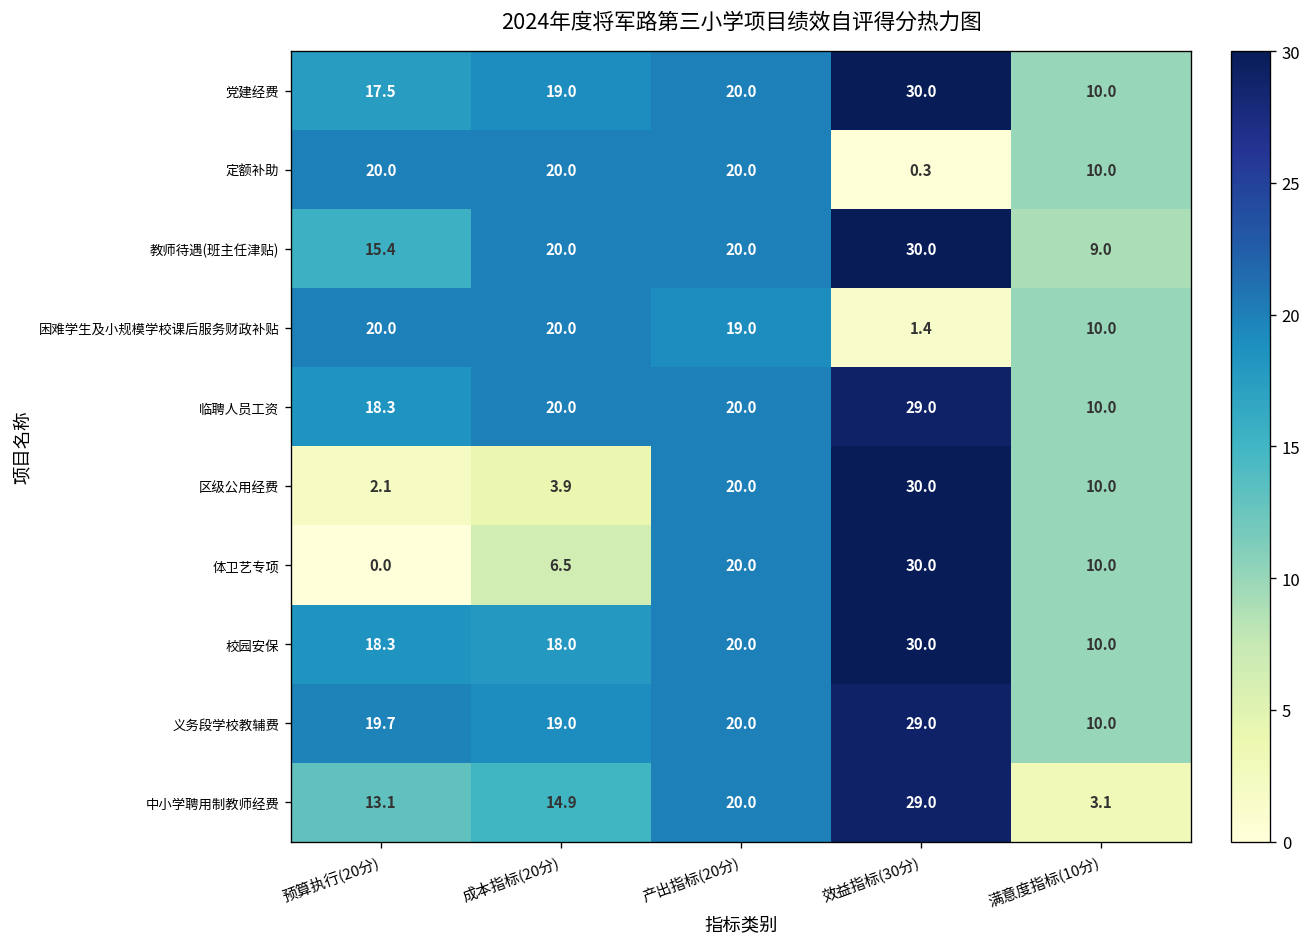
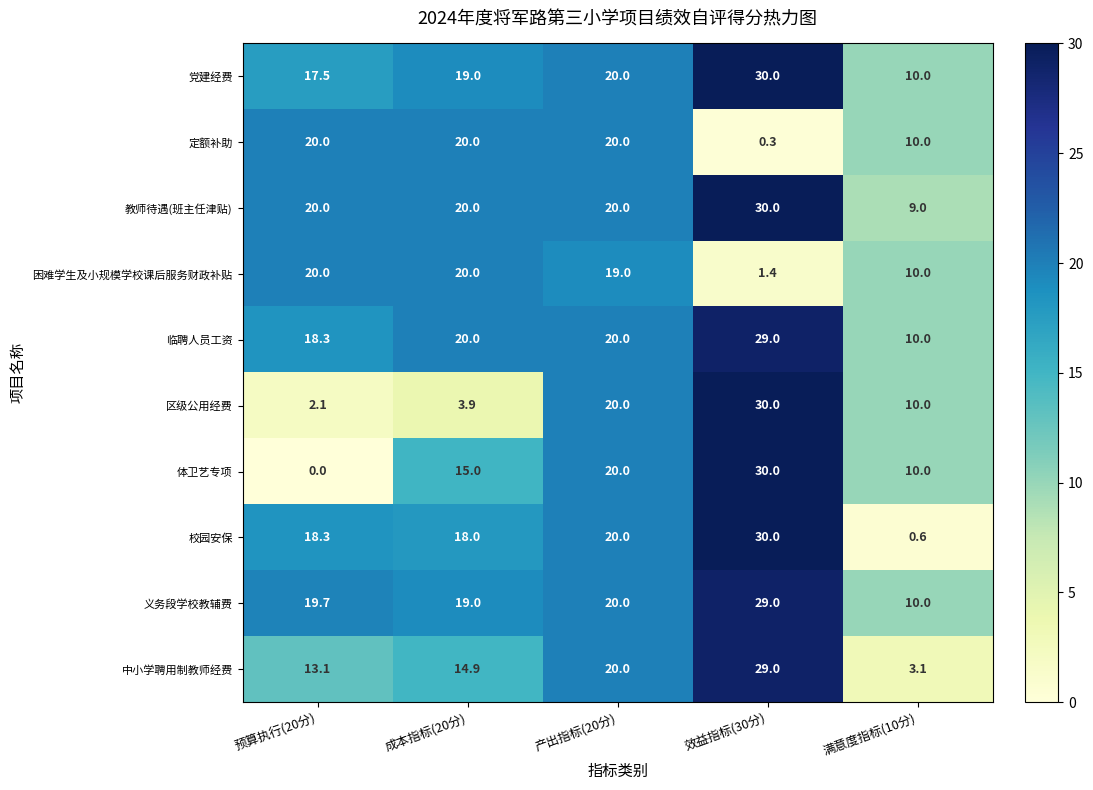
  {
    "党建经费": {
      "预算执行(20分)": 17.5,
      "成本指标(20分)": 19.0,
      "产出指标(20分)": 20.0,
      "效益指标(30分)": 30.0,
      "满意度指标(10分)": 10.0
    },
    "定额补助": {
      "预算执行(20分)": 20.0,
      "成本指标(20分)": 20.0,
      "产出指标(20分)": 20.0,
      "效益指标(30分)": 0.3,
      "满意度指标(10分)": 10.0
    },
    "教师待遇(班主任津贴)": {
-     "预算执行(20分)": 15.4,
+     "预算执行(20分)": 20.0,
      "成本指标(20分)": 20.0,
      "产出指标(20分)": 20.0,
      "效益指标(30分)": 30.0,
      "满意度指标(10分)": 9.0
    },
    "困难学生及小规模学校课后服务财政补贴": {
      "预算执行(20分)": 20.0,
      "成本指标(20分)": 20.0,
      "产出指标(20分)": 19.0,
      "效益指标(30分)": 1.4,
      "满意度指标(10分)": 10.0
    },
    "临聘人员工资": {
      "预算执行(20分)": 18.3,
      "成本指标(20分)": 20.0,
      "产出指标(20分)": 20.0,
      "效益指标(30分)": 29.0,
      "满意度指标(10分)": 10.0
    },
    "区级公用经费": {
      "预算执行(20分)": 2.1,
      "成本指标(20分)": 3.9,
      "产出指标(20分)": 20.0,
      "效益指标(30分)": 30.0,
      "满意度指标(10分)": 10.0
    },
    "体卫艺专项": {
      "预算执行(20分)": 0.0,
-     "成本指标(20分)": 6.5,
+     "成本指标(20分)": 15.0,
      "产出指标(20分)": 20.0,
      "效益指标(30分)": 30.0,
      "满意度指标(10分)": 10.0
    },
    "校园安保": {
      "预算执行(20分)": 18.3,
      "成本指标(20分)": 18.0,
      "产出指标(20分)": 20.0,
      "效益指标(30分)": 30.0,
-     "满意度指标(10分)": 10.0
+     "满意度指标(10分)": 0.6
    },
    "义务段学校教辅费": {
      "预算执行(20分)": 19.7,
      "成本指标(20分)": 19.0,
      "产出指标(20分)": 20.0,
      "效益指标(30分)": 29.0,
      "满意度指标(10分)": 10.0
    },
    "中小学聘用制教师经费": {
      "预算执行(20分)": 13.1,
      "成本指标(20分)": 14.9,
      "产出指标(20分)": 20.0,
      "效益指标(30分)": 29.0,
      "满意度指标(10分)": 3.1
    }
  }
